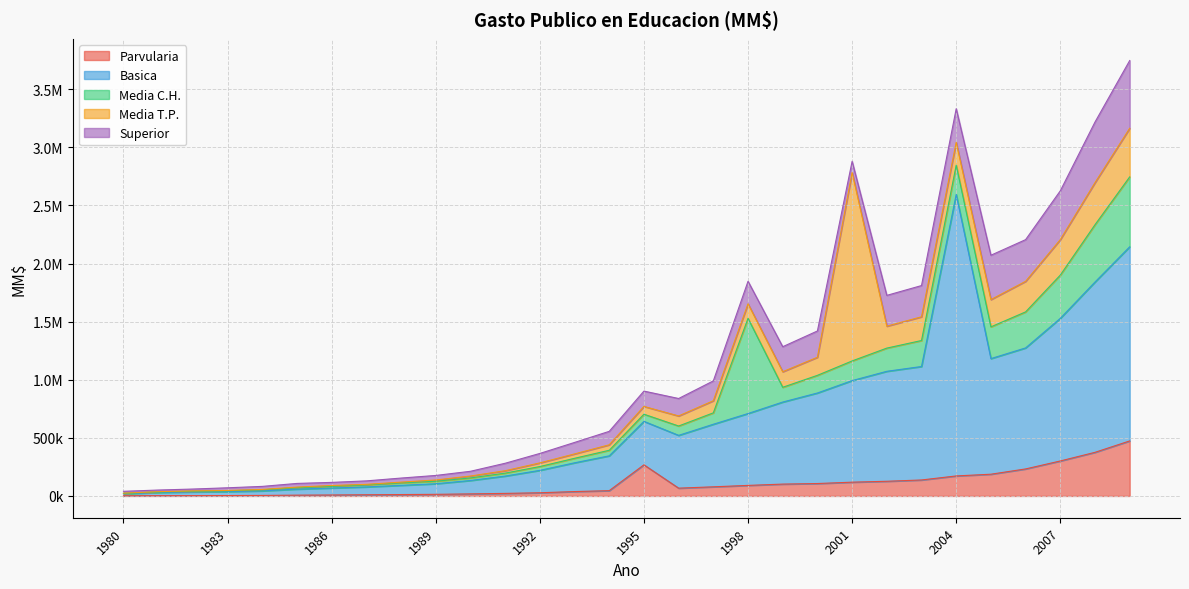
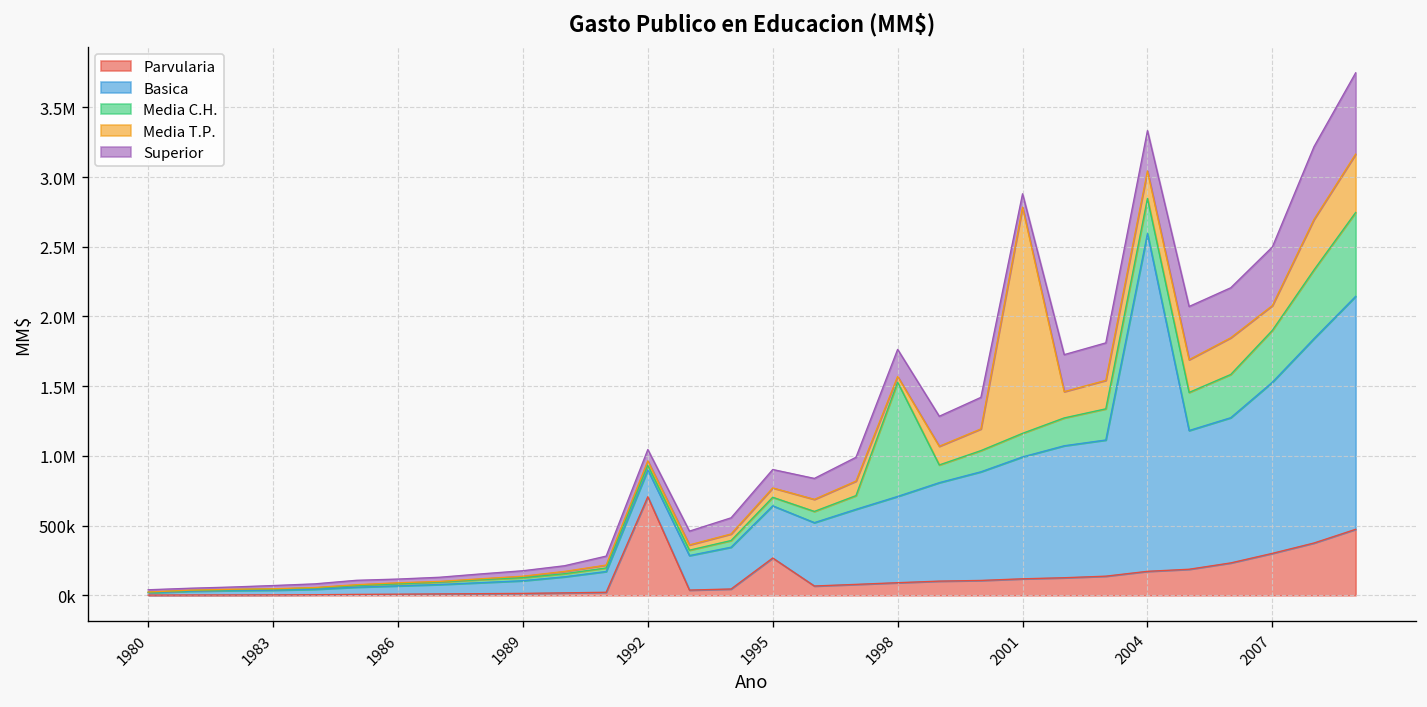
  {
    "Parvularia": {
      "1983": 0,
      "1986": 10000,
      "1989": 10000,
-     "1992": 30000,
+     "1992": 710000,
      "1995": 270000,
      "1998": 90000,
      "2001": 120000,
      "2004": 170000,
      "2007": 300000
    },
    "Basica": {
      "1989": 90000,
      "1992": 190000,
      "1995": 370000,
      "1998": 620000,
      "2001": 870000,
      "2004": 2420000,
      "2007": 1230000
    },
    "Media C.H.": {
      "1992": 30000,
      "1995": 60000,
      "1998": 820000,
      "2001": 170000,
      "2004": 250000,
      "2007": 370000
    },
    "Media T.P.": {
      "1992": 30000,
      "1995": 70000,
-     "1998": 130000,
+     "1998": 40000,
      "2001": 1620000,
      "2004": 200000,
-     "2007": 310000
+     "2007": 180000
    },
    "Superior": {
      "1983": 20000,
      "1986": 30000,
      "1989": 40000,
      "1992": 80000,
      "1995": 130000,
      "1998": 190000,
      "2001": 100000,
      "2004": 290000,
      "2007": 420000
    }
  }
